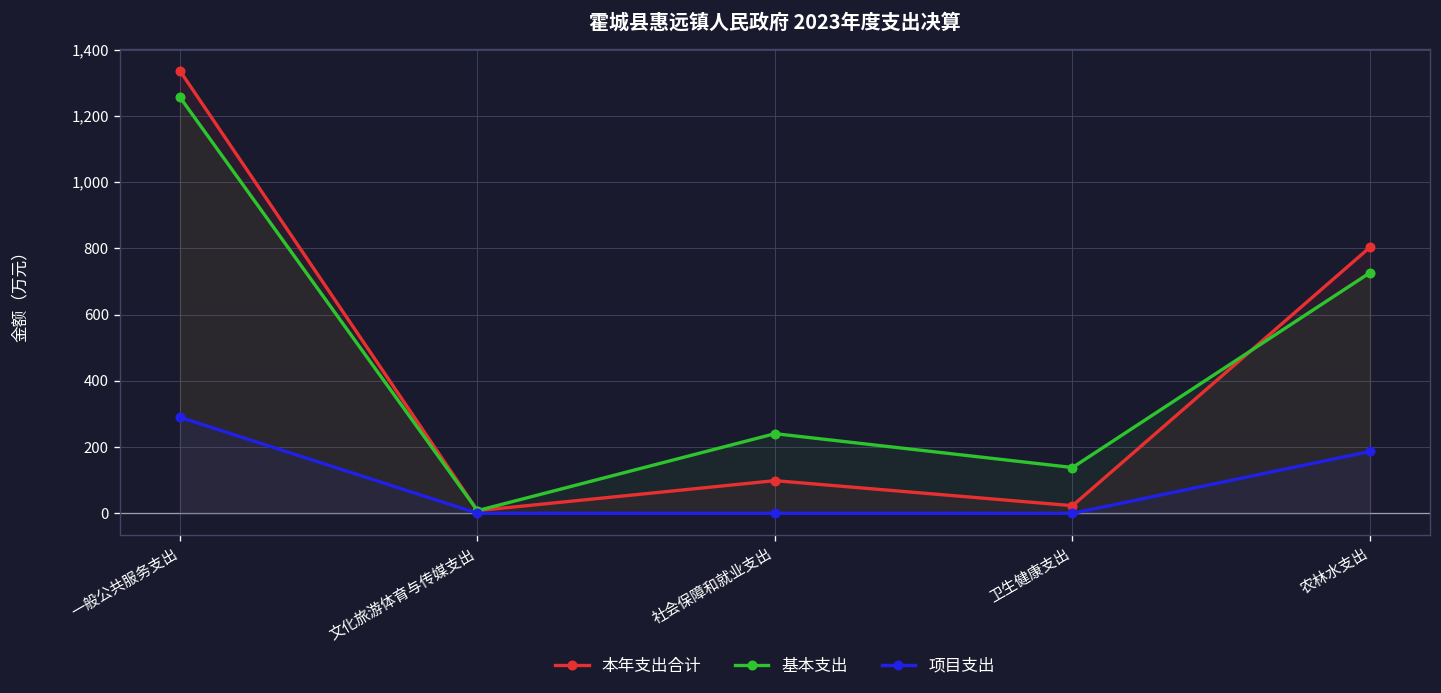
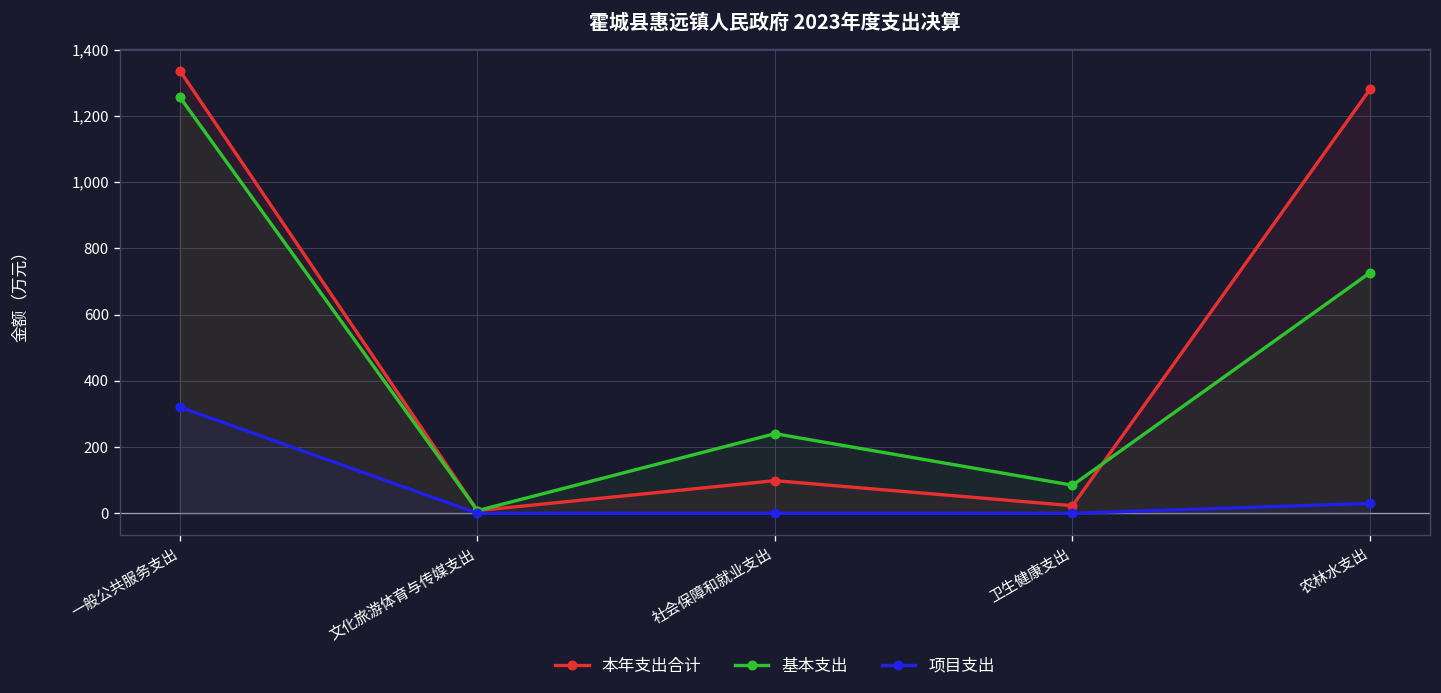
  {
    "本年支出合计": {
      "一般公共服务支出": "1,340",
      "社会保障和就业支出": "100",
      "卫生健康支出": "20",
-     "农林水支出": "800"
+     "农林水支出": "1,280"
    },
    "基本支出": {
      "一般公共服务支出": "1,260",
      "社会保障和就业支出": "240",
-     "卫生健康支出": "140",
+     "卫生健康支出": "80",
      "农林水支出": "730"
    },
    "项目支出": {
-     "一般公共服务支出": "290",
+     "一般公共服务支出": "320",
      "社会保障和就业支出": "0",
      "卫生健康支出": "0",
-     "农林水支出": "190"
+     "农林水支出": "30"
    }
  }
